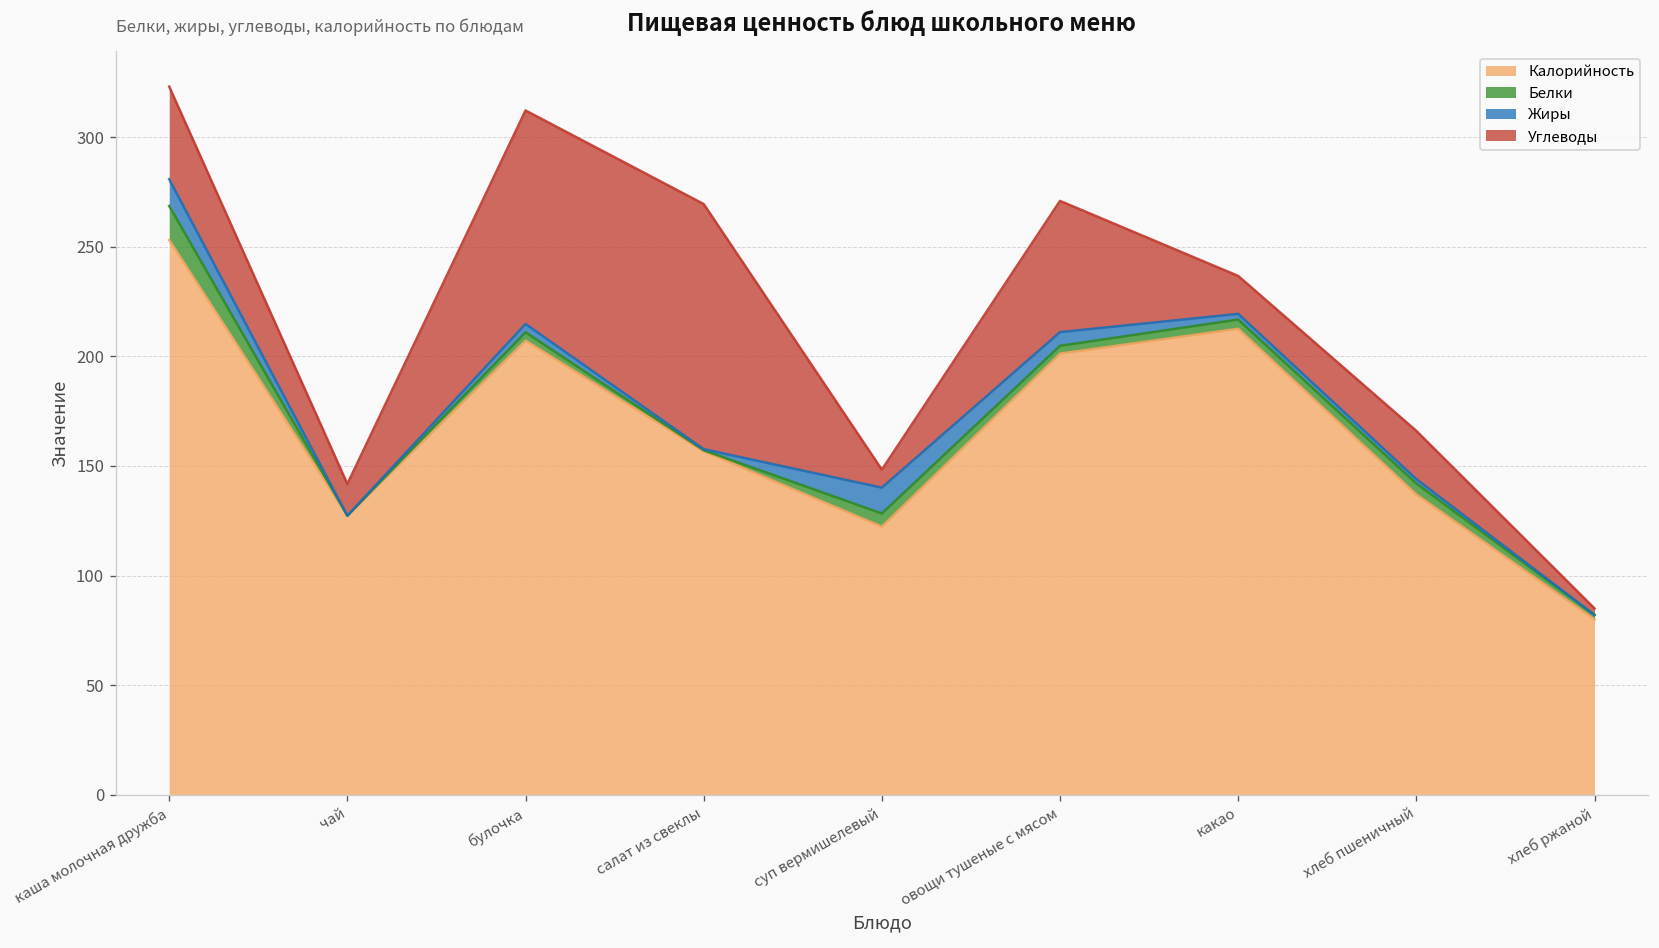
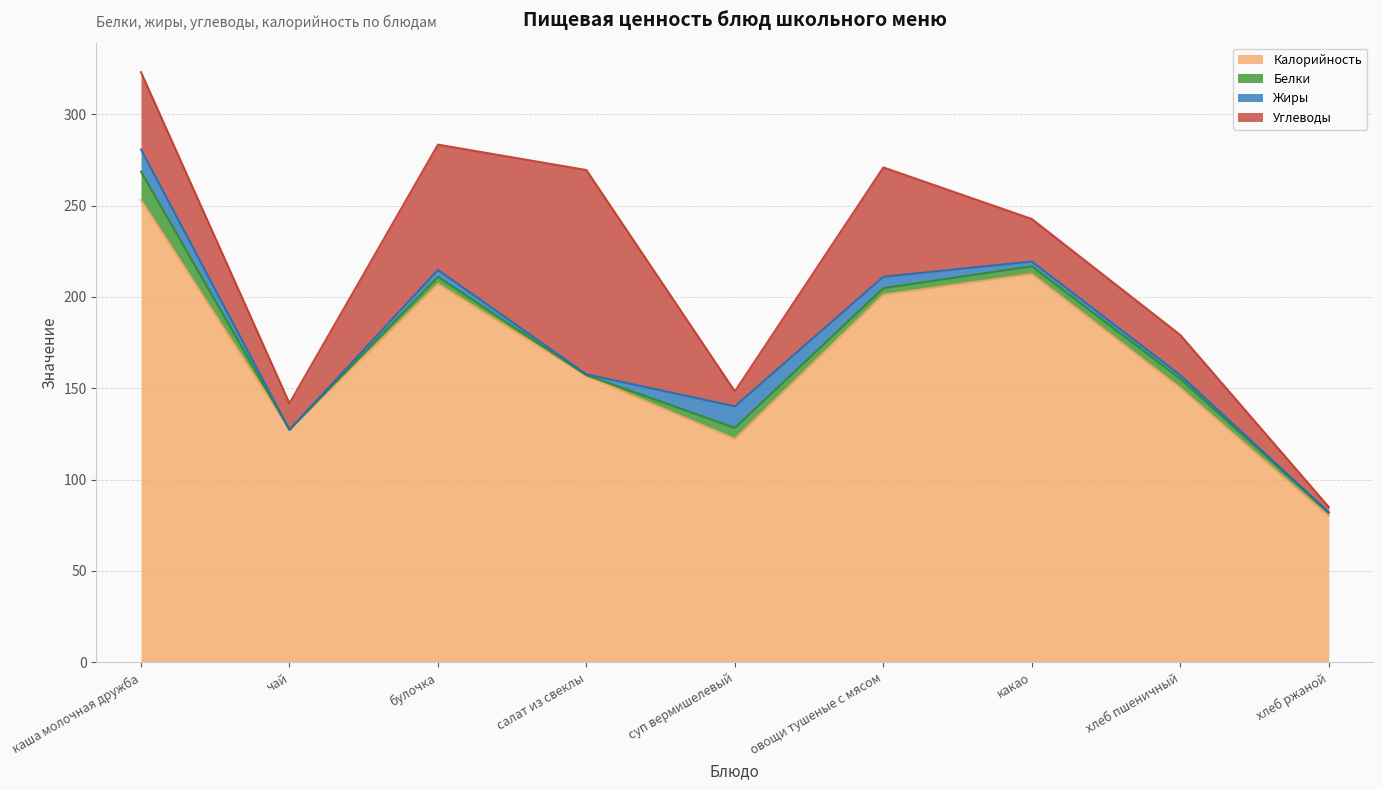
  {
    "Калорийность": {
      "каша молочная дружба": 253,
      "булочка": 207,
      "суп вермишелевый": 122,
      "овощи тушеные с мясом": 201,
      "какао": 213,
-     "хлеб пшеничный": 137,
+     "хлеб пшеничный": 150,
      "хлеб ржаной": 80
    },
    "Белки": {
      "каша молочная дружба": 16,
      "булочка": 4,
      "суп вермишелевый": 6,
      "овощи тушеные с мясом": 4,
      "какао": 4,
      "хлеб пшеничный": 5
    },
    "Жиры": {
      "каша молочная дружба": 12,
      "булочка": 4,
      "суп вермишелевый": 12,
      "овощи тушеные с мясом": 6,
      "какао": 3,
      "хлеб пшеничный": 2
    },
    "Углеводы": {
      "каша молочная дружба": 42,
      "чай": 15,
-     "булочка": 97,
+     "булочка": 69,
      "салат из свеклы": 112,
      "суп вермишелевый": 8,
      "овощи тушеные с мясом": 60,
-     "какао": 17,
+     "какао": 23,
      "хлеб пшеничный": 22,
      "хлеб ржаной": 3
    }
  }
